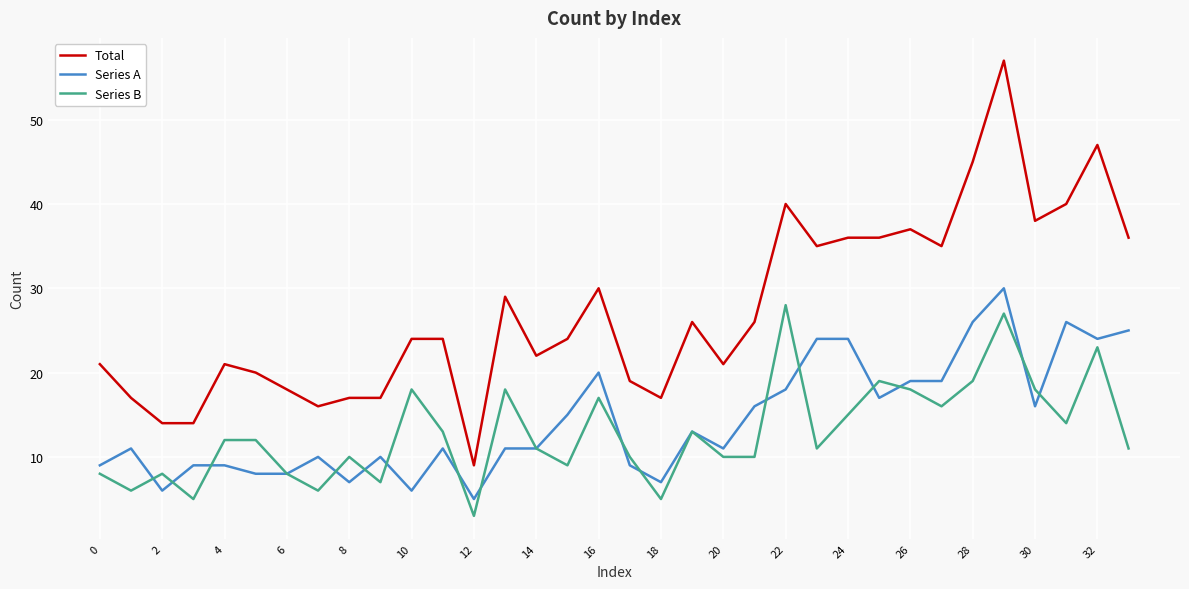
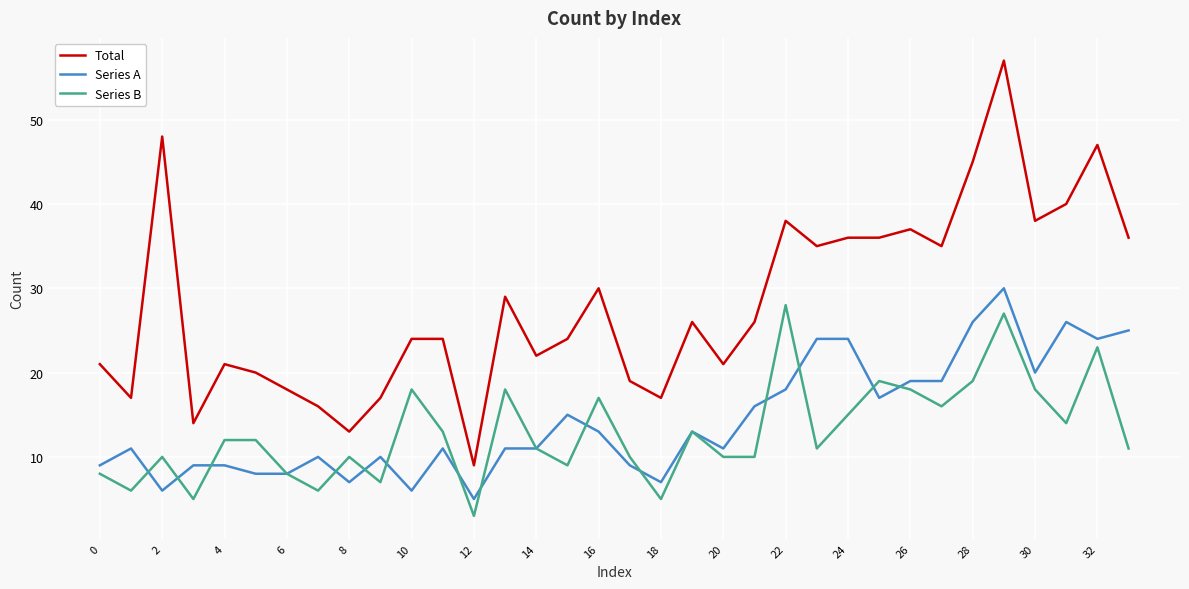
  {
    "Total": {
      "0": 21,
-     "2": 14,
+     "2": 48,
      "4": 21,
      "6": 18,
-     "8": 17,
+     "8": 13,
      "10": 24,
      "12": 9,
      "14": 22,
      "16": 30,
      "18": 17,
      "20": 21,
-     "22": 40,
+     "22": 38,
      "24": 36,
      "26": 37,
      "28": 45,
      "30": 38,
      "32": 47
    },
    "Series A": {
      "0": 9,
      "2": 6,
      "4": 9,
      "8": 7,
      "10": 6,
      "12": 5,
-     "16": 20,
+     "16": 13,
      "18": 7,
      "20": 11,
      "22": 18,
      "24": 24,
      "26": 19,
      "28": 26,
-     "30": 16,
+     "30": 20,
      "32": 24
    },
    "Series B": {
      "0": 8,
-     "2": 8,
+     "2": 10,
      "4": 12,
      "8": 10,
      "10": 18,
      "12": 3,
      "16": 17,
      "18": 5,
      "20": 10,
      "22": 28,
      "24": 15,
      "26": 18,
      "28": 19,
      "30": 18,
      "32": 23
    }
  }
